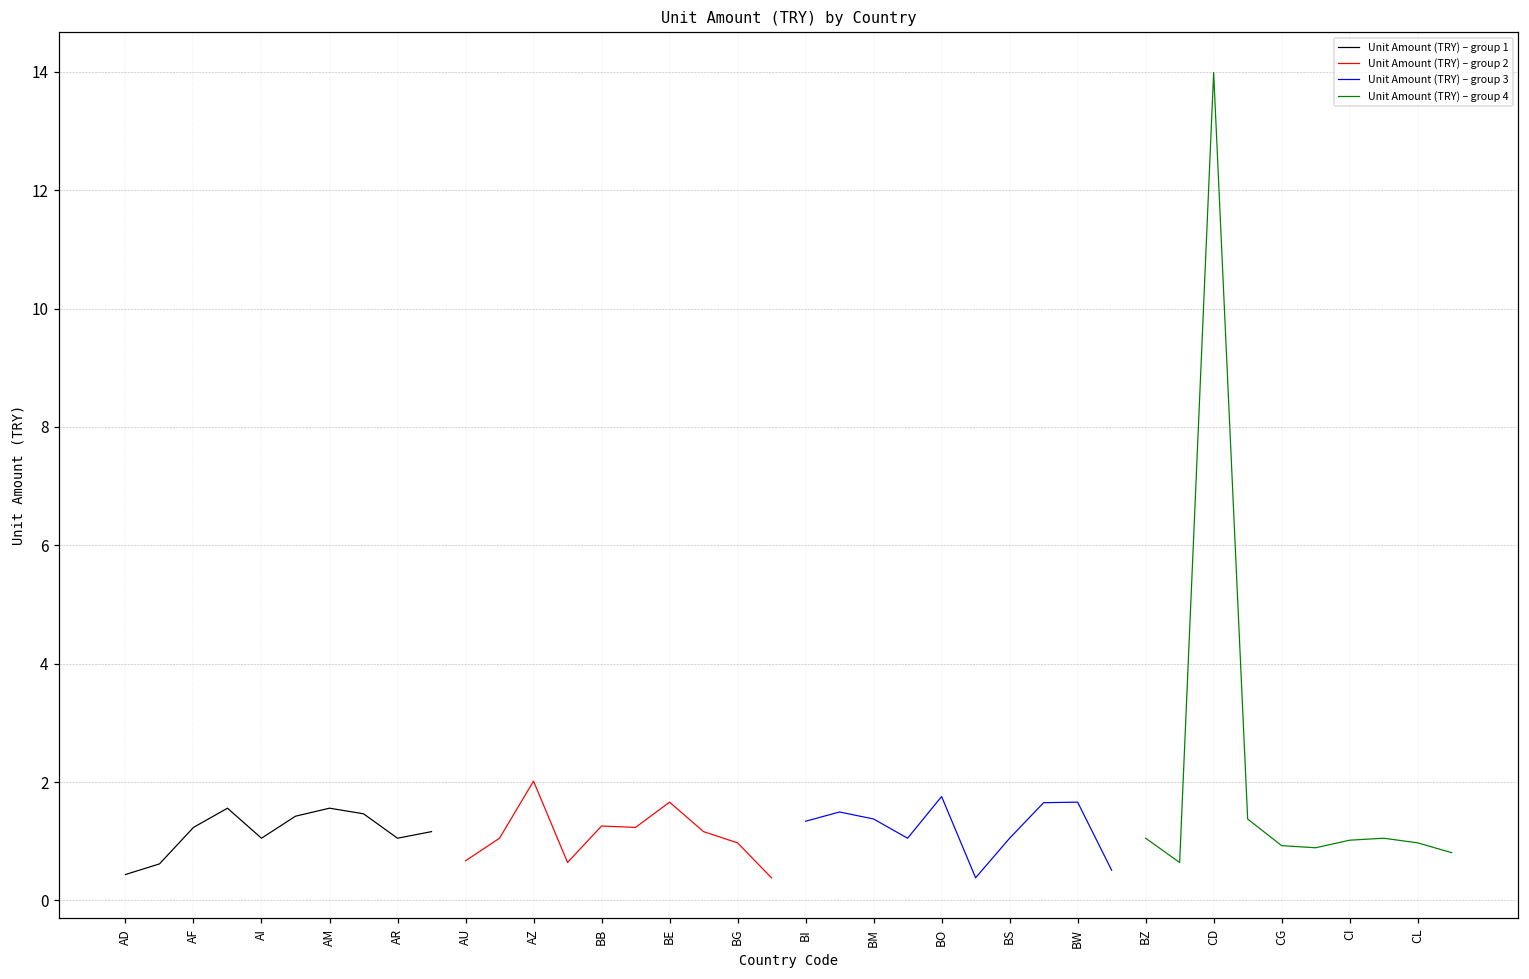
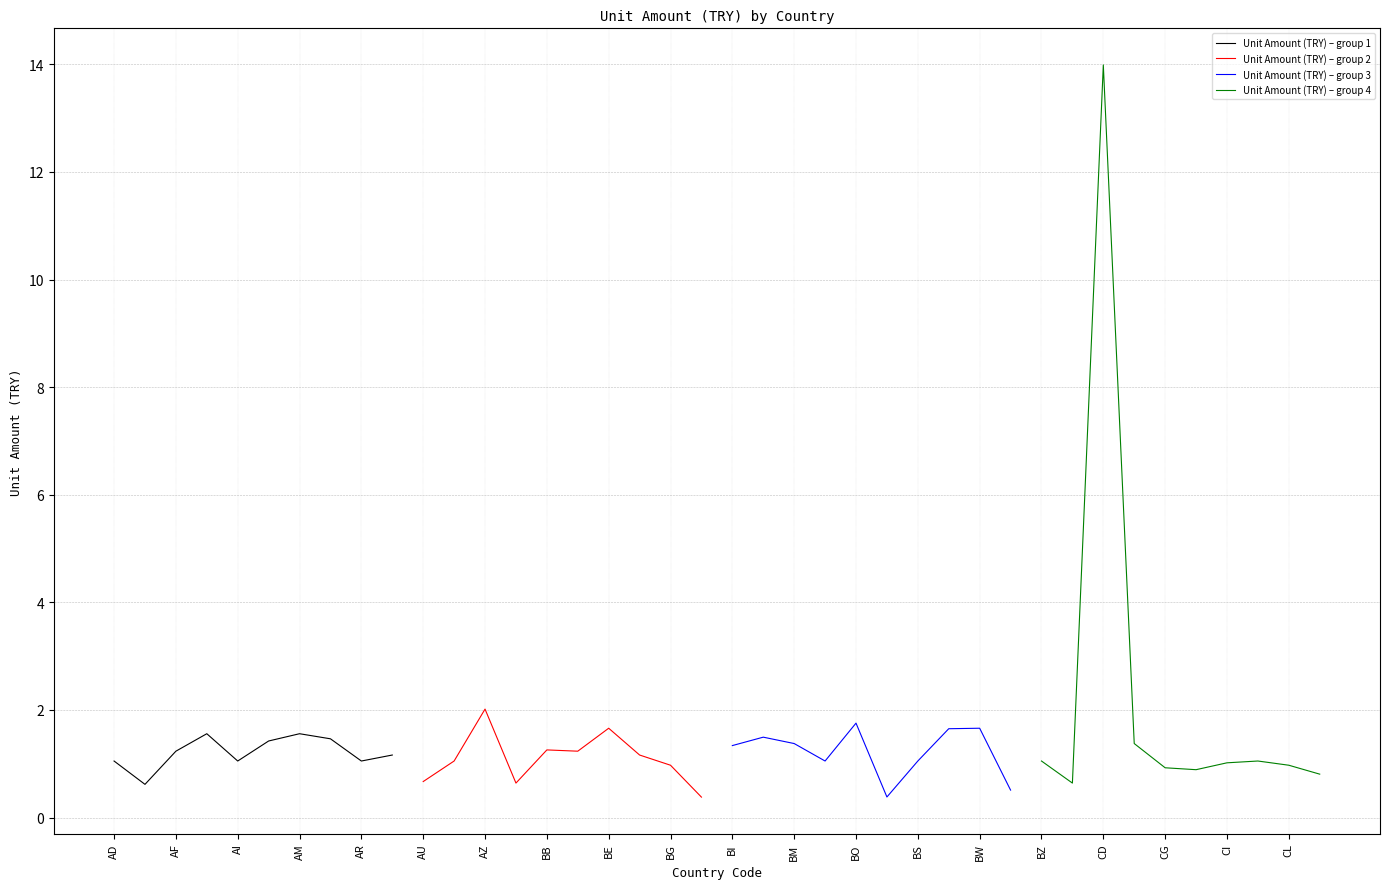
  {
    "Unit Amount (TRY) – group 1": {
-     "AD": 0.4,
+     "AD": 1.1,
      "AF": 1.2,
      "AI": 1.1,
      "AM": 1.6,
      "AR": 1.1
    },
    "Unit Amount (TRY) – group 2": {
      "AU": 0.7,
      "AZ": 2.0,
      "BB": 1.3,
      "BE": 1.7,
      "BG": 1.0
    },
    "Unit Amount (TRY) – group 3": {
      "BI": 1.3,
      "BM": 1.4,
      "BO": 1.8,
      "BS": 1.1,
      "BW": 1.7
    },
    "Unit Amount (TRY) – group 4": {
      "BZ": 1.1,
      "CD": 14.0,
      "CG": 0.9,
      "CI": 1.0,
      "CL": 1.0
    }
  }
